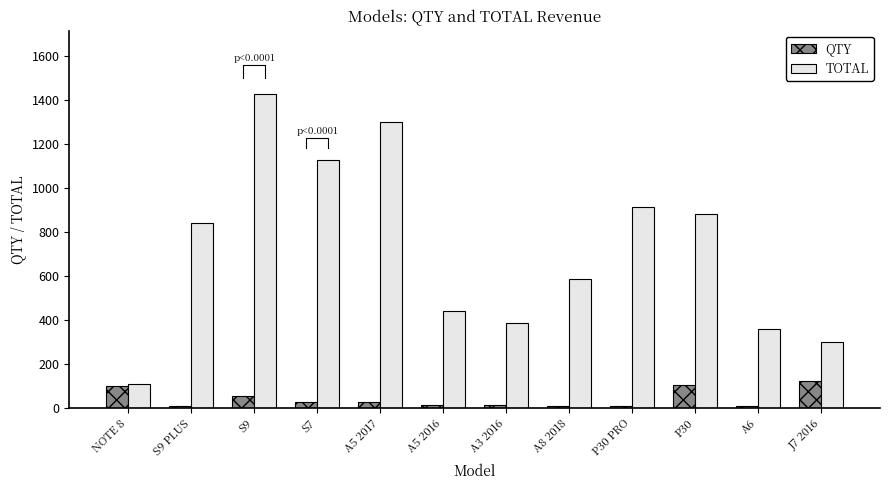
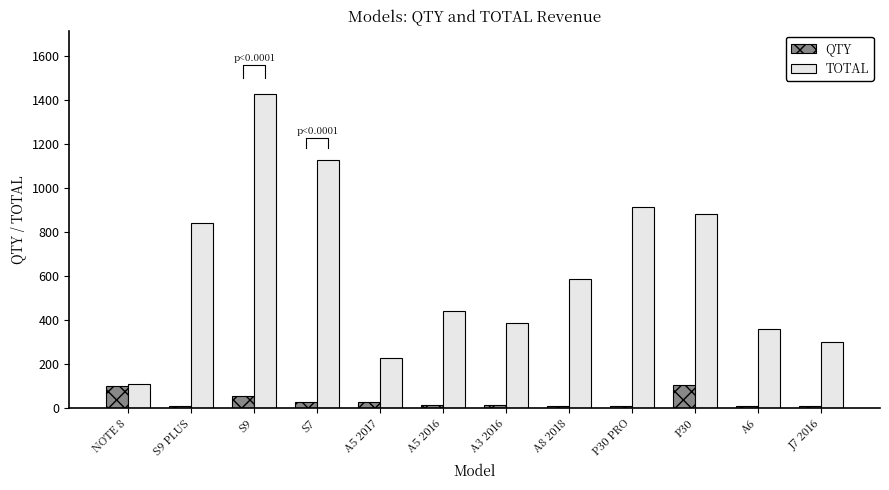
  {
    "QTY": {
      "NOTE 8": 100,
      "S9": 60,
      "S7": 30,
      "A5 2017": 30,
      "P30": 100,
-     "J7 2016": 120
+     "J7 2016": 10
    },
    "TOTAL": {
      "NOTE 8": 110,
      "S9 PLUS": 840,
      "S9": 1430,
      "S7": 1130,
-     "A5 2017": 1300,
+     "A5 2017": 220,
      "A5 2016": 440,
      "A3 2016": 390,
      "A8 2018": 590,
      "P30 PRO": 920,
      "P30": 880,
      "A6": 360,
      "J7 2016": 300
    }
  }
